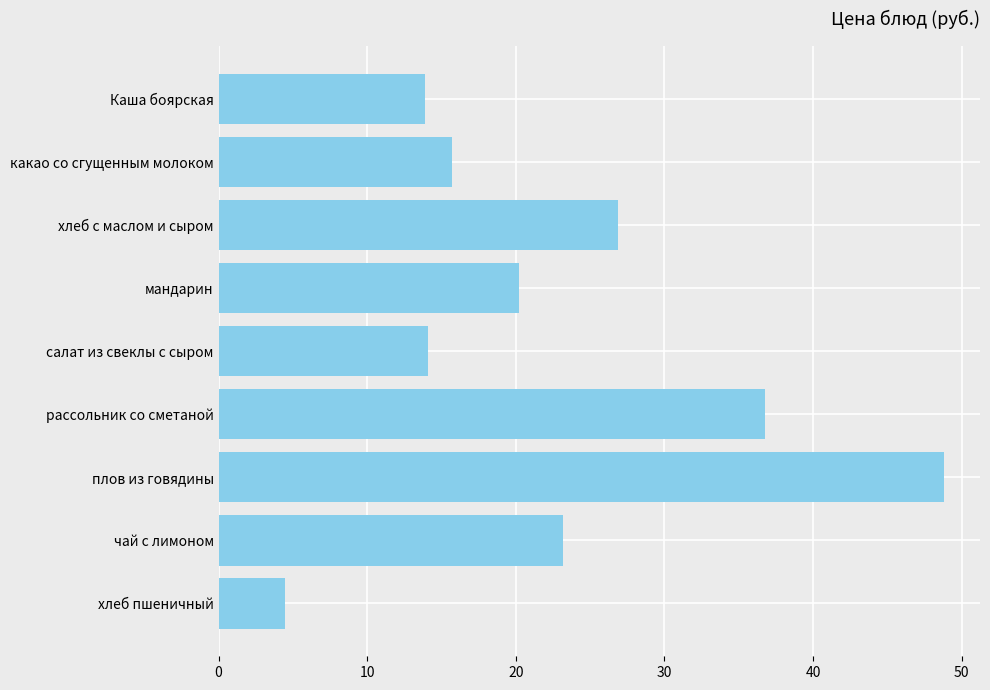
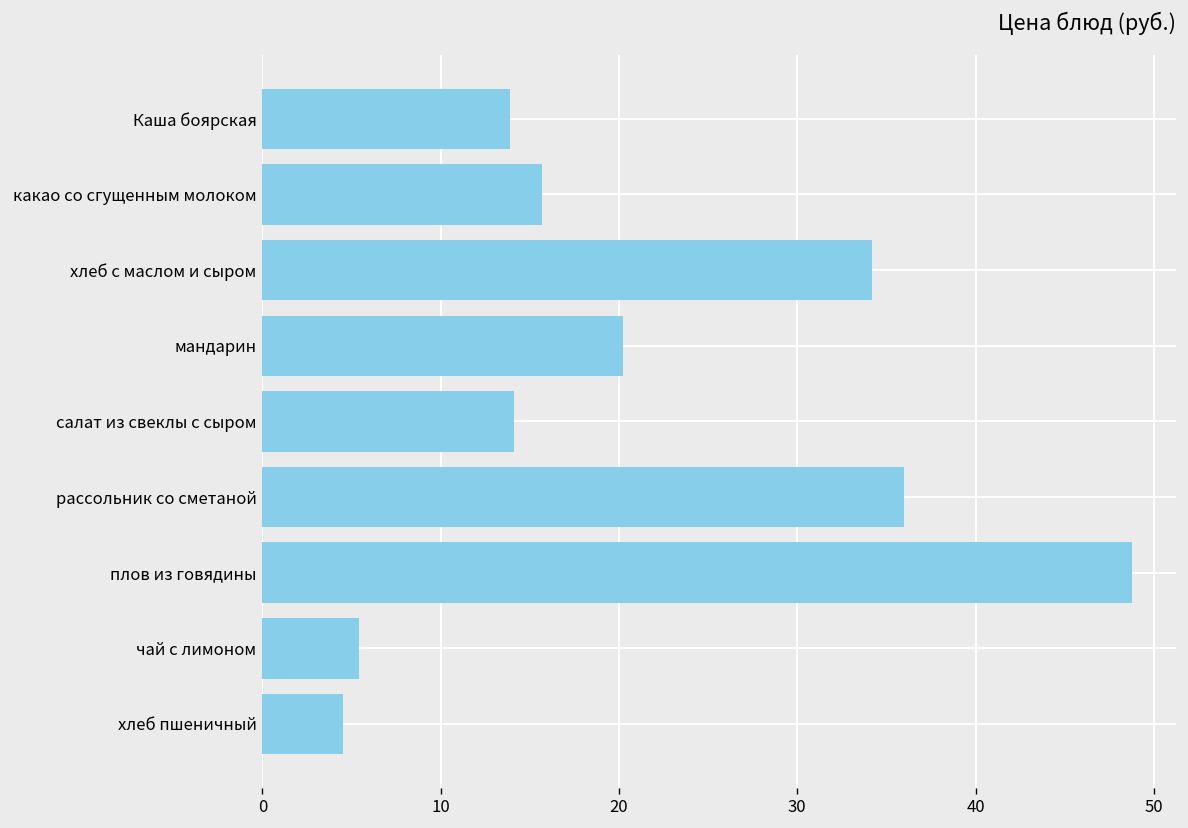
  {
    "Каша боярская": 13.9,
    "какао со сгущенным молоком": 15.7,
-   "хлеб с маслом и сыром": 26.9,
+   "хлеб с маслом и сыром": 34.2,
    "мандарин": 20.2,
    "салат из свеклы с сыром": 14.1,
-   "рассольник со сметаной": 36.8,
+   "рассольник со сметаной": 36.0,
    "плов из говядины": 48.8,
-   "чай с лимоном": 23.2,
+   "чай с лимоном": 5.4,
    "хлеб пшеничный": 4.5
  }
